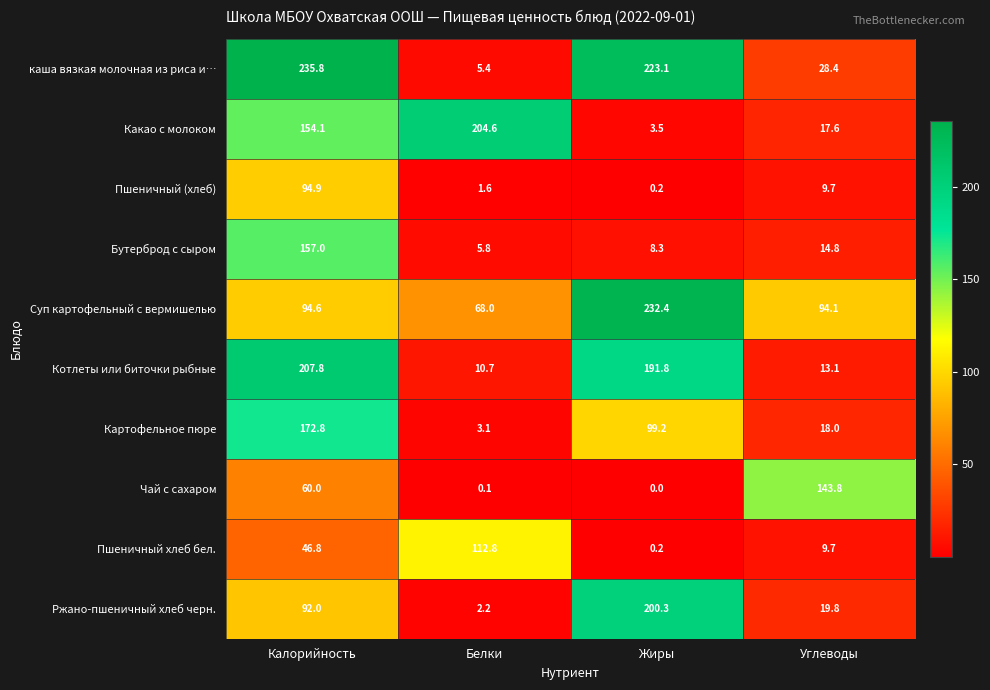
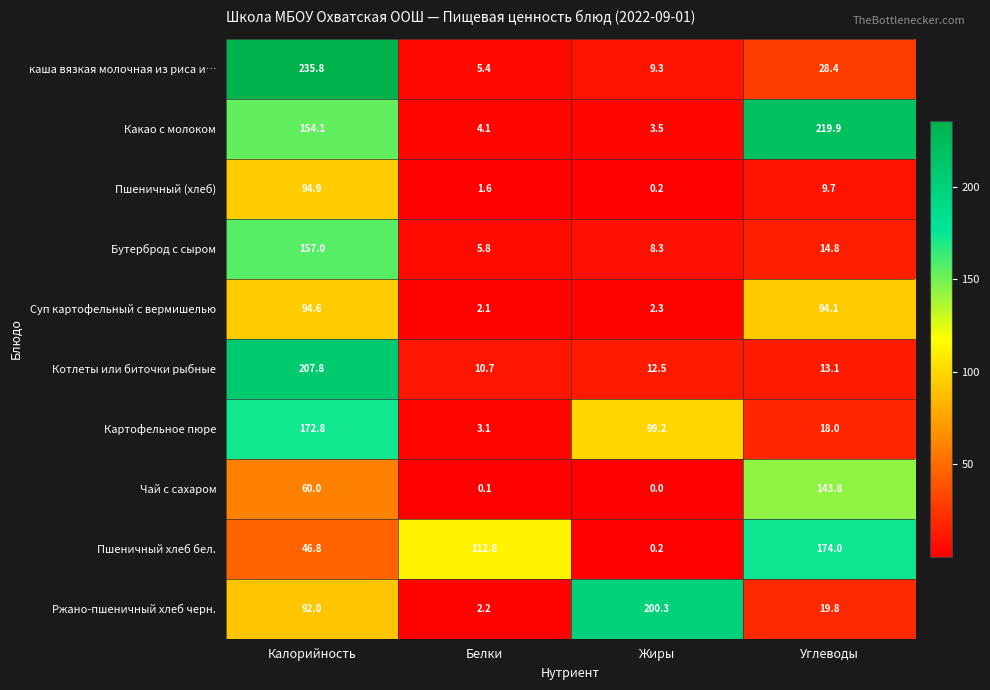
  {
    "каша вязкая молочная из риса и…": {
      "Калорийность": 235.8,
      "Белки": 5.4,
-     "Жиры": 223.1,
+     "Жиры": 9.3,
      "Углеводы": 28.4
    },
    "Какао с молоком": {
      "Калорийность": 154.1,
-     "Белки": 204.6,
+     "Белки": 4.1,
      "Жиры": 3.5,
-     "Углеводы": 17.6
+     "Углеводы": 219.9
    },
    "Пшеничный (хлеб)": {
      "Калорийность": 94.9,
      "Белки": 1.6,
      "Жиры": 0.2,
      "Углеводы": 9.7
    },
    "Бутерброд с сыром": {
      "Калорийность": 157.0,
      "Белки": 5.8,
      "Жиры": 8.3,
      "Углеводы": 14.8
    },
    "Суп картофельный с вермишелью": {
      "Калорийность": 94.6,
-     "Белки": 68.0,
-     "Жиры": 232.4,
+     "Белки": 2.1,
+     "Жиры": 2.3,
      "Углеводы": 94.1
    },
    "Котлеты или биточки рыбные": {
      "Калорийность": 207.8,
      "Белки": 10.7,
-     "Жиры": 191.8,
+     "Жиры": 12.5,
      "Углеводы": 13.1
    },
    "Картофельное пюре": {
      "Калорийность": 172.8,
      "Белки": 3.1,
      "Жиры": 99.2,
      "Углеводы": 18.0
    },
    "Чай с сахаром": {
      "Калорийность": 60.0,
      "Белки": 0.1,
      "Жиры": 0.0,
      "Углеводы": 143.8
    },
    "Пшеничный хлеб бел.": {
      "Калорийность": 46.8,
      "Белки": 112.8,
      "Жиры": 0.2,
-     "Углеводы": 9.7
+     "Углеводы": 174.0
    },
    "Ржано-пшеничный хлеб черн.": {
      "Калорийность": 92.0,
      "Белки": 2.2,
      "Жиры": 200.3,
      "Углеводы": 19.8
    }
  }
